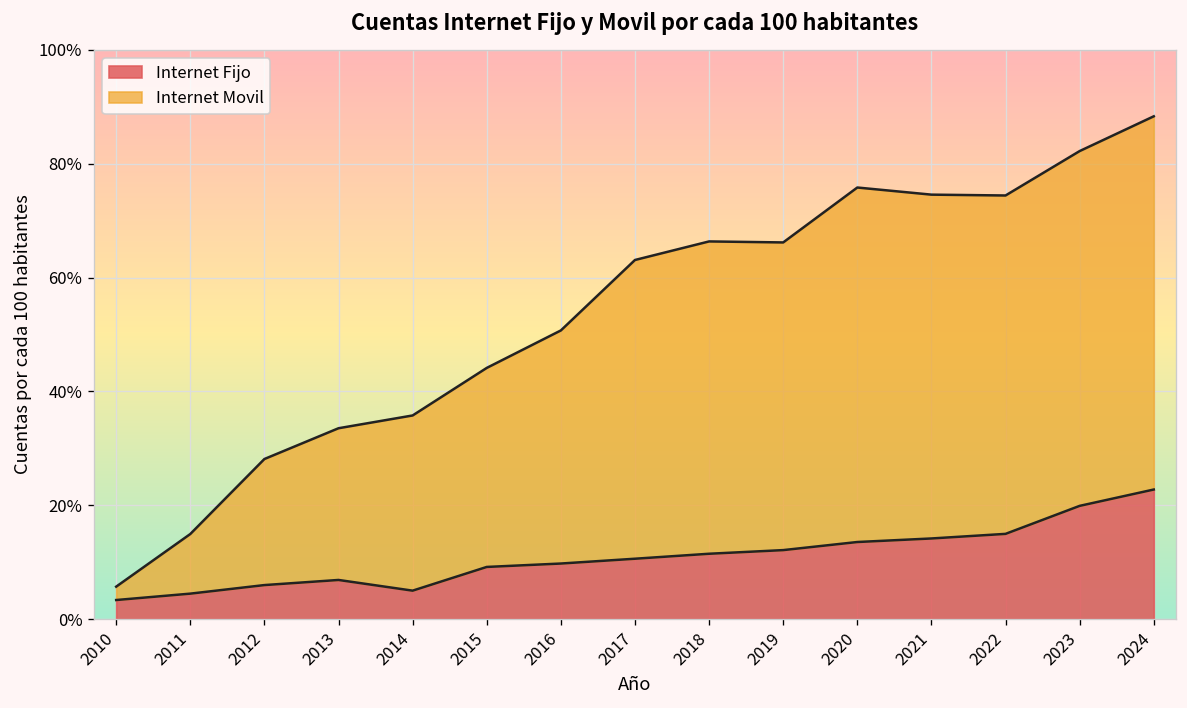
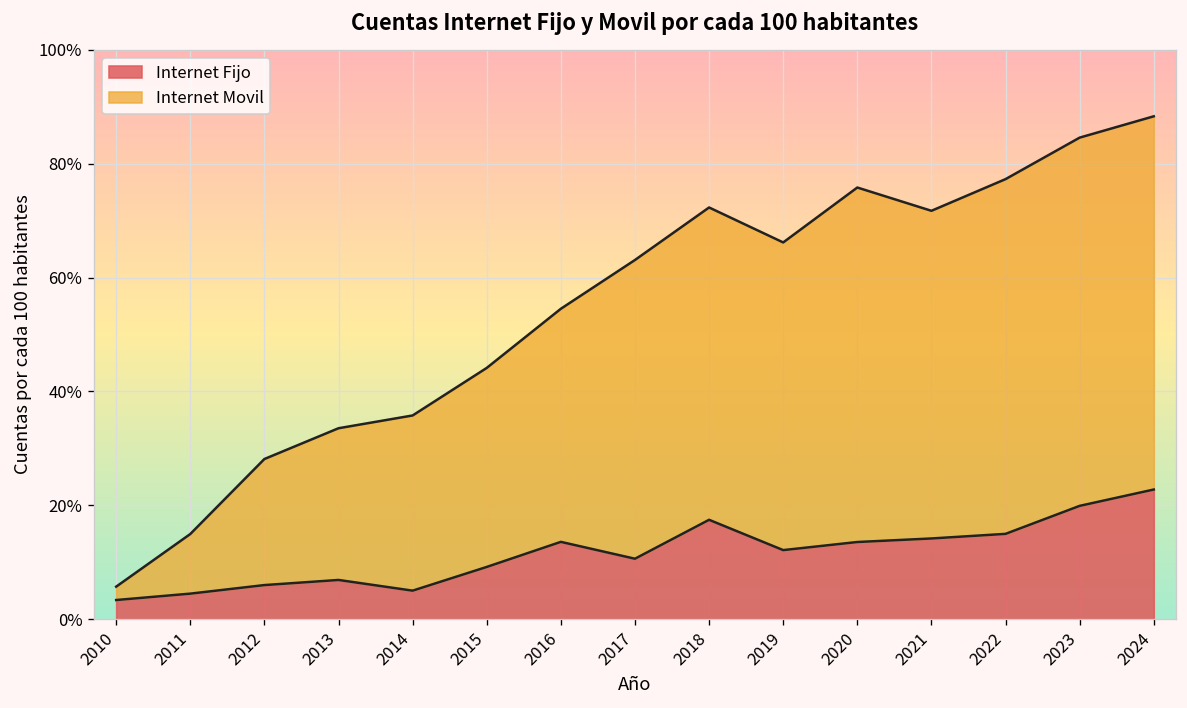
  {
    "Internet Fijo": {
      "2010": "3%",
      "2011": "4%",
      "2012": "6%",
      "2013": "7%",
      "2014": "5%",
      "2015": "9%",
-     "2016": "10%",
+     "2016": "14%",
      "2017": "11%",
-     "2018": "11%",
+     "2018": "17%",
      "2019": "12%",
      "2020": "14%",
      "2021": "14%",
      "2022": "15%",
      "2023": "20%",
      "2024": "23%"
    },
    "Internet Movil": {
      "2010": "2%",
      "2011": "10%",
      "2012": "22%",
      "2013": "27%",
      "2014": "31%",
      "2015": "35%",
      "2016": "41%",
      "2017": "52%",
      "2018": "55%",
      "2019": "54%",
      "2020": "62%",
-     "2021": "60%",
-     "2022": "59%",
-     "2023": "62%",
+     "2021": "58%",
+     "2022": "62%",
+     "2023": "65%",
      "2024": "66%"
    }
  }
